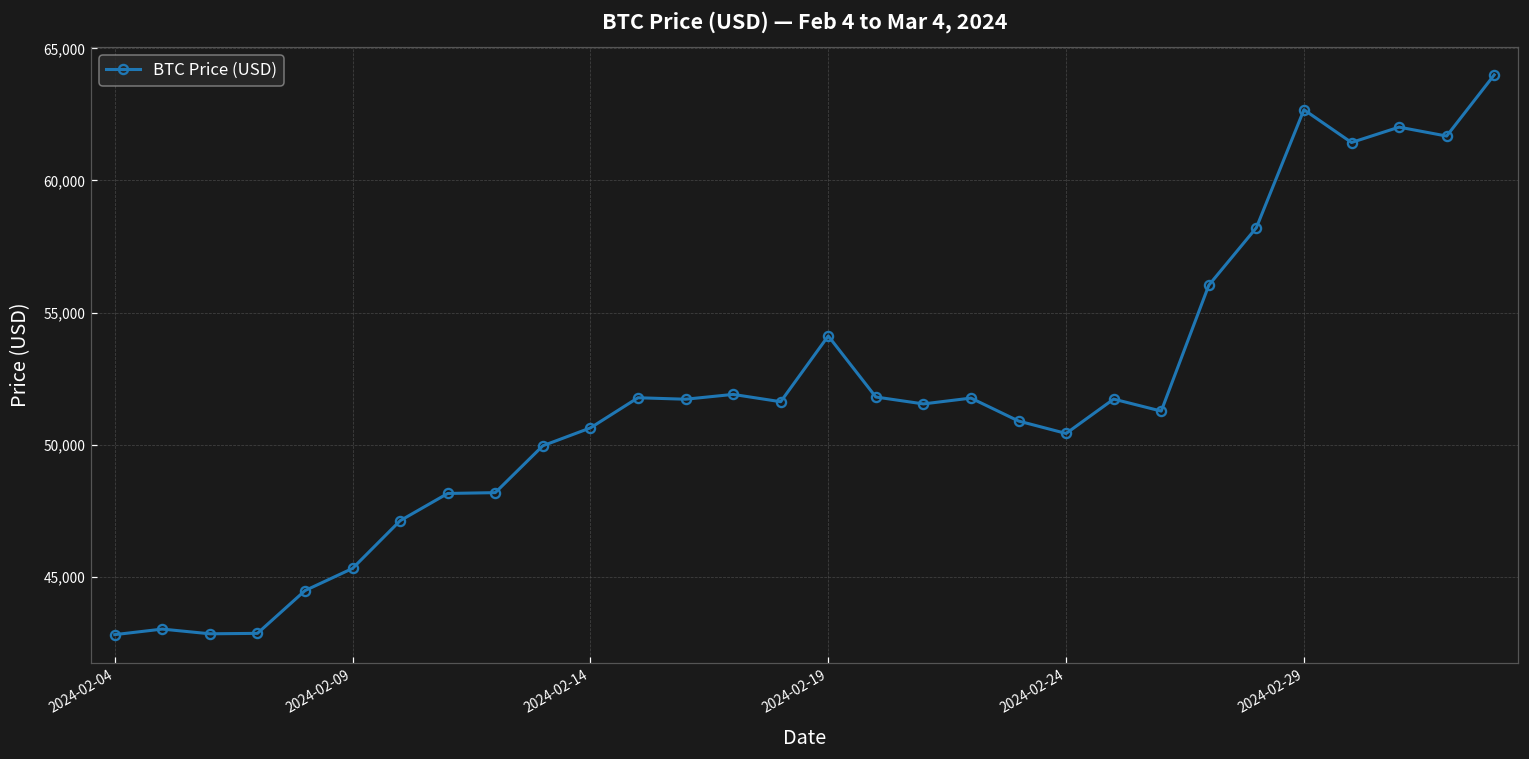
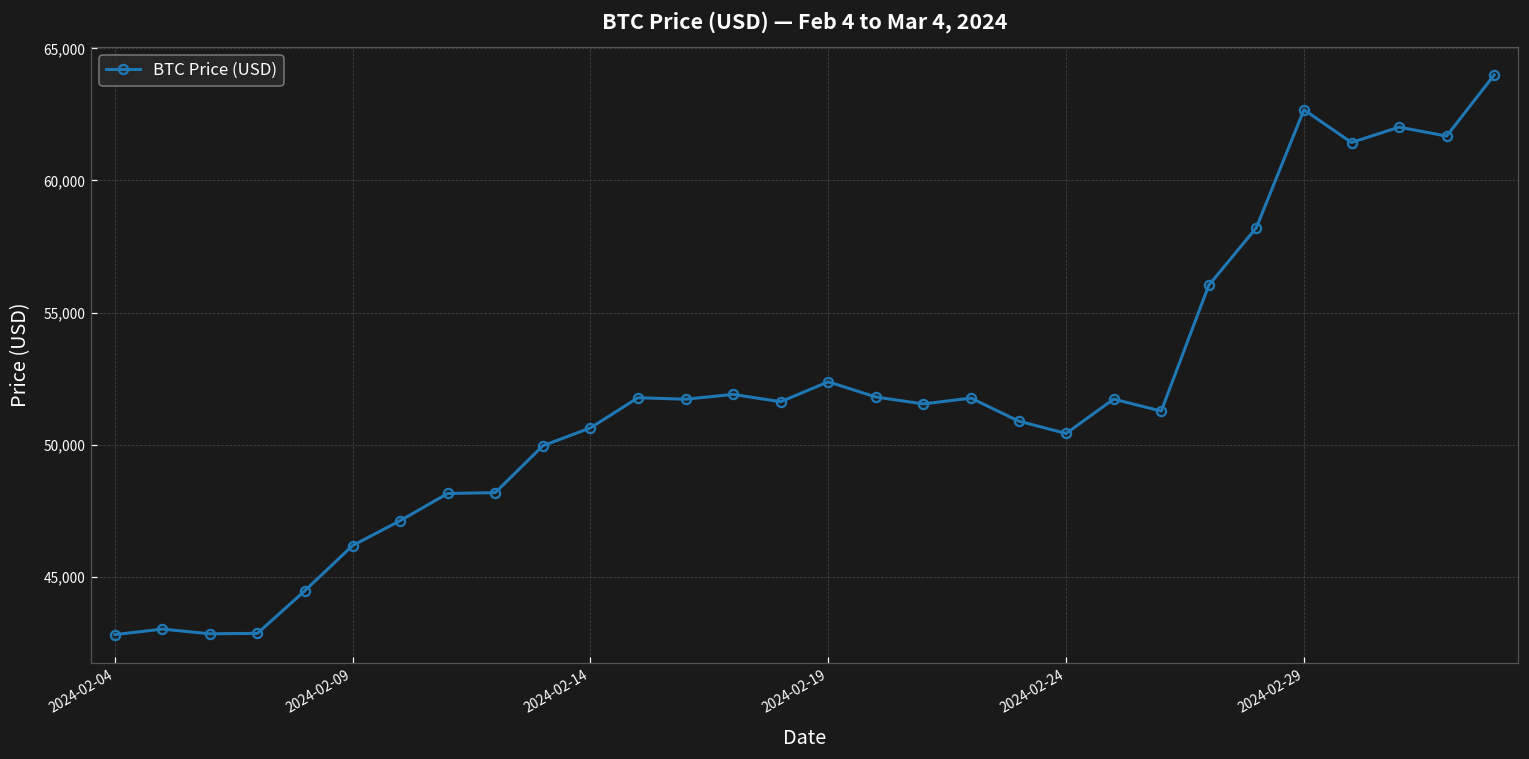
  {
    "2024-02-04": "42,800",
-   "2024-02-09": "45,300",
+   "2024-02-09": "46,200",
    "2024-02-14": "50,600",
-   "2024-02-19": "54,100",
+   "2024-02-19": "52,400",
    "2024-02-24": "50,400",
    "2024-02-29": "62,700"
  }
